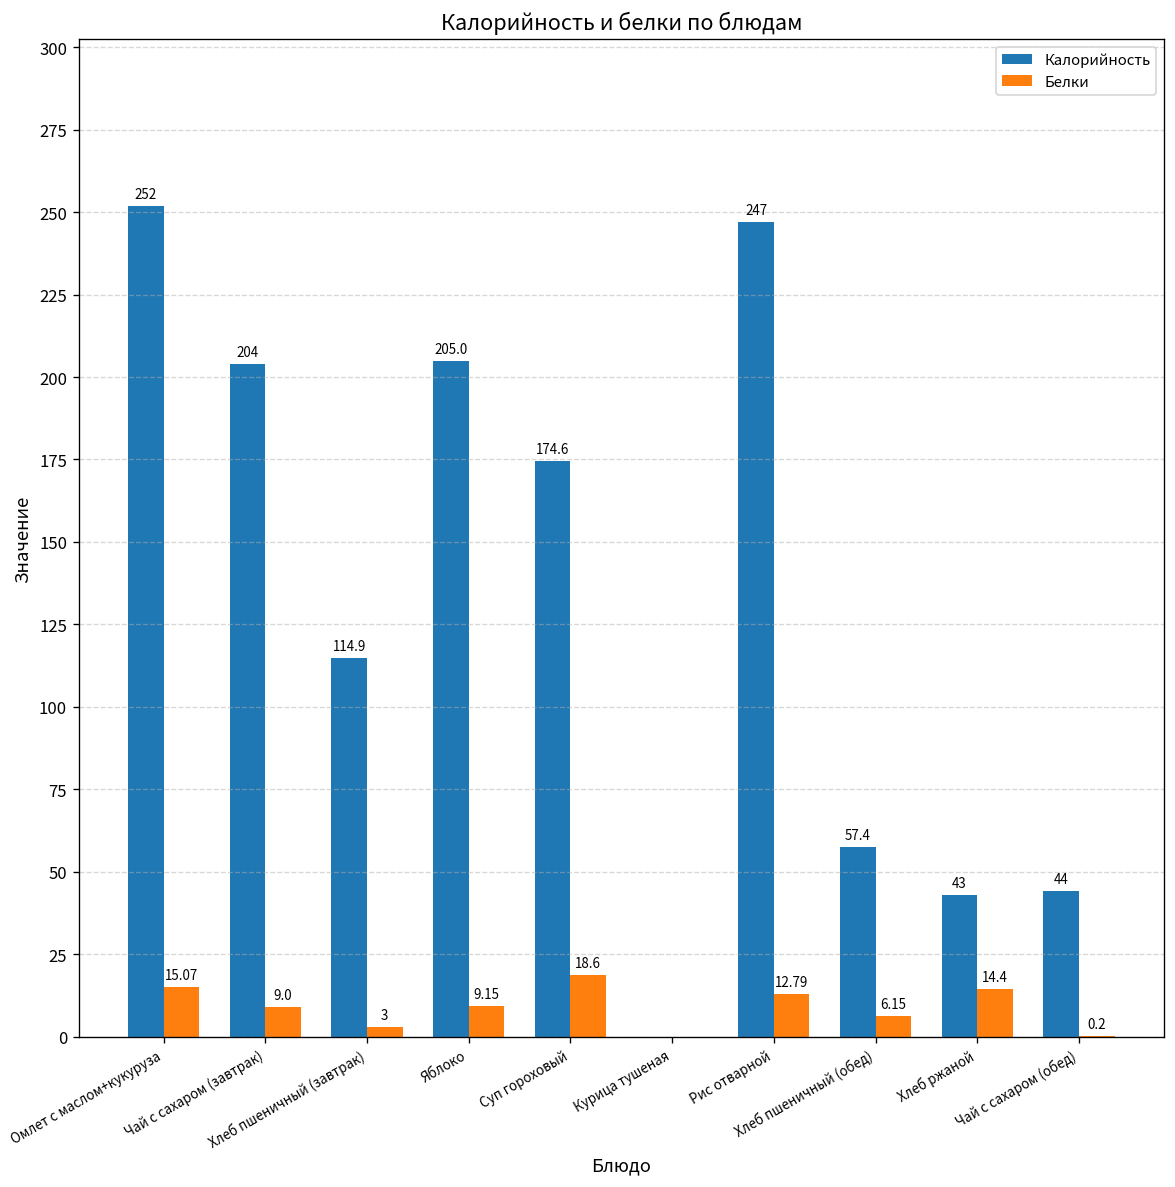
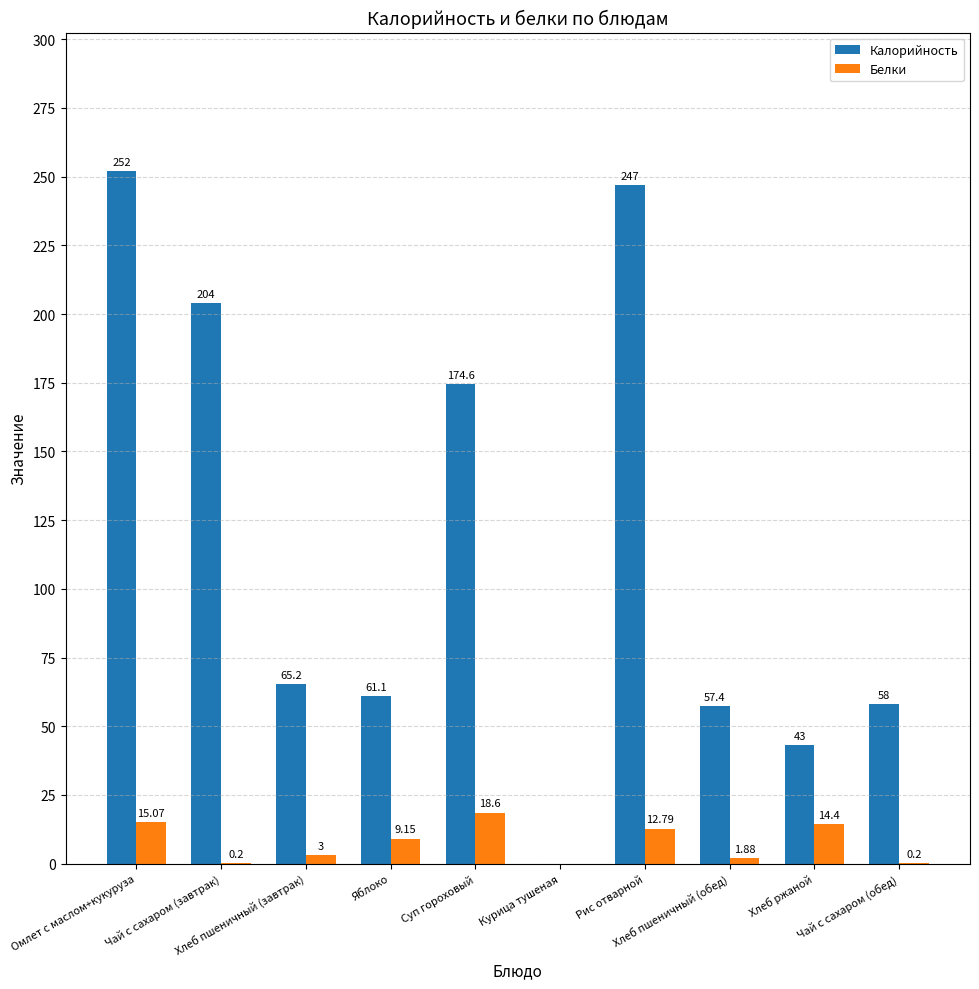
  {
    "Калорийность": {
      "Омлет с маслом+кукуруза": 252,
      "Чай с сахаром (завтрак)": 204,
-     "Хлеб пшеничный (завтрак)": 114.9,
-     "Яблоко": 205.0,
+     "Хлеб пшеничный (завтрак)": 65.2,
+     "Яблоко": 61.1,
      "Суп гороховый": 174.6,
      "Рис отварной": 247,
      "Хлеб пшеничный (обед)": 57.4,
      "Хлеб ржаной": 43,
-     "Чай с сахаром (обед)": 44
+     "Чай с сахаром (обед)": 58
    },
    "Белки": {
      "Омлет с маслом+кукуруза": 15.07,
-     "Чай с сахаром (завтрак)": 9.0,
+     "Чай с сахаром (завтрак)": 0.2,
      "Хлеб пшеничный (завтрак)": 3,
      "Яблоко": 9.15,
      "Суп гороховый": 18.6,
      "Рис отварной": 12.79,
-     "Хлеб пшеничный (обед)": 6.15,
+     "Хлеб пшеничный (обед)": 1.88,
      "Хлеб ржаной": 14.4,
      "Чай с сахаром (обед)": 0.2
    }
  }
